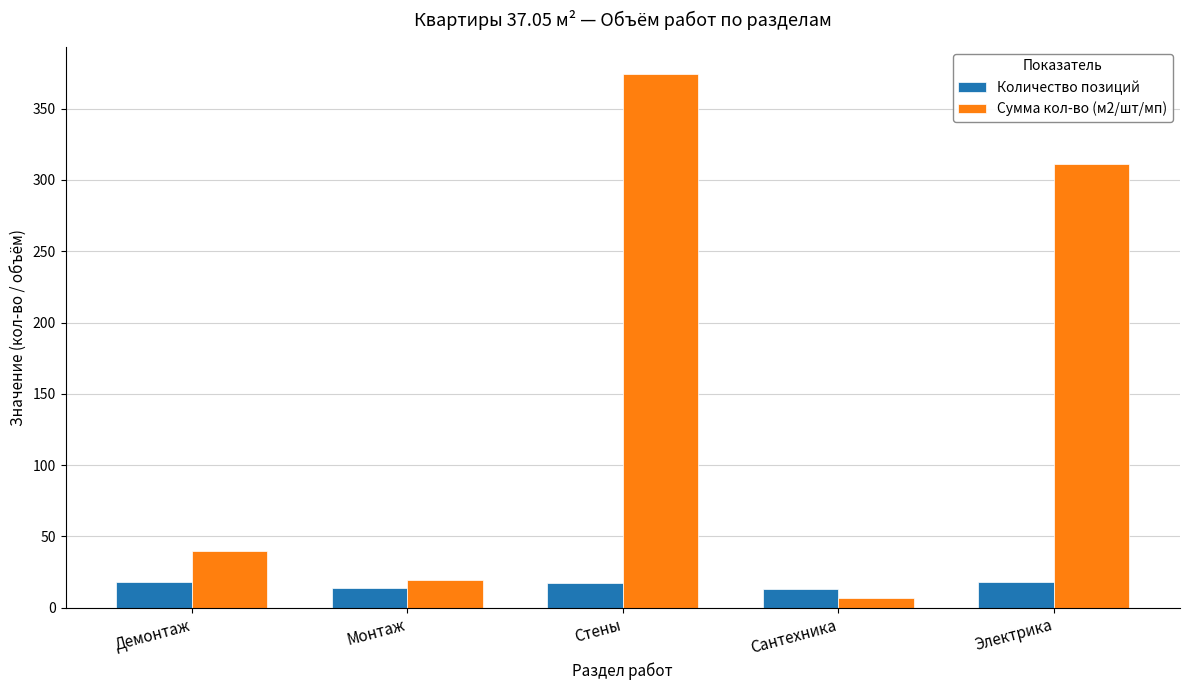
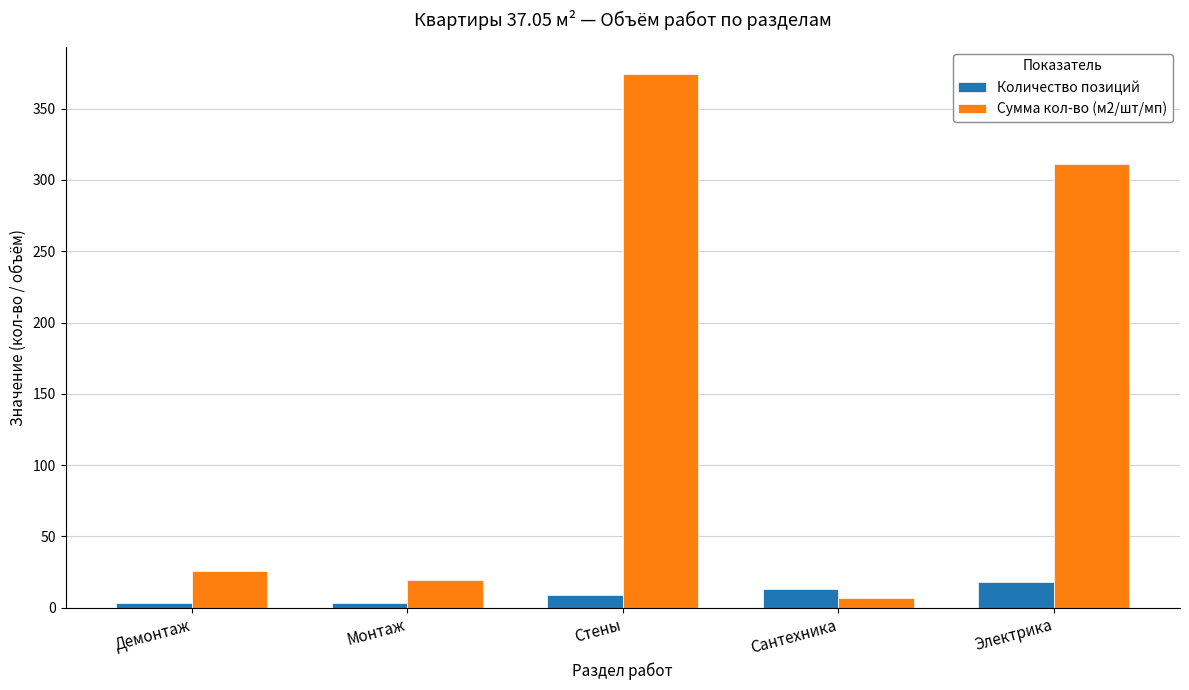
  {
    "Количество позиций": {
-     "Демонтаж": 18,
-     "Монтаж": 14,
-     "Стены": 17,
+     "Демонтаж": 3,
+     "Монтаж": 3,
+     "Стены": 9,
      "Сантехника": 13,
      "Электрика": 18
    },
    "Сумма кол-во (м2/шт/мп)": {
-     "Демонтаж": 40,
+     "Демонтаж": 26,
      "Монтаж": 20,
      "Стены": 375,
      "Сантехника": 7,
      "Электрика": 311
    }
  }
